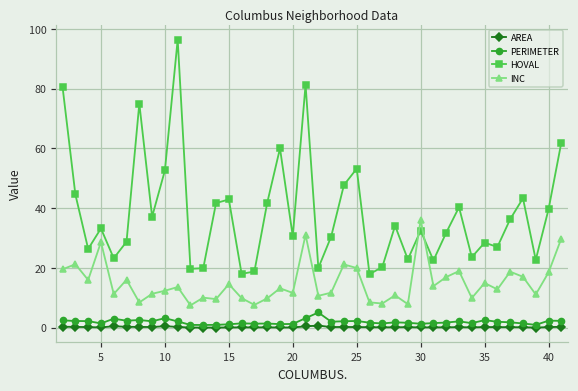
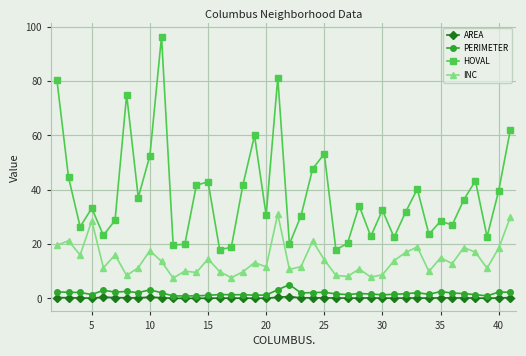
  {
    "INC": {
      "5": 29,
-     "10": 12,
+     "10": 18,
      "15": 15,
      "20": 12,
-     "25": 20,
-     "30": 36,
+     "25": 14,
+     "30": 9,
      "35": 15,
      "40": 18
    }
  }
